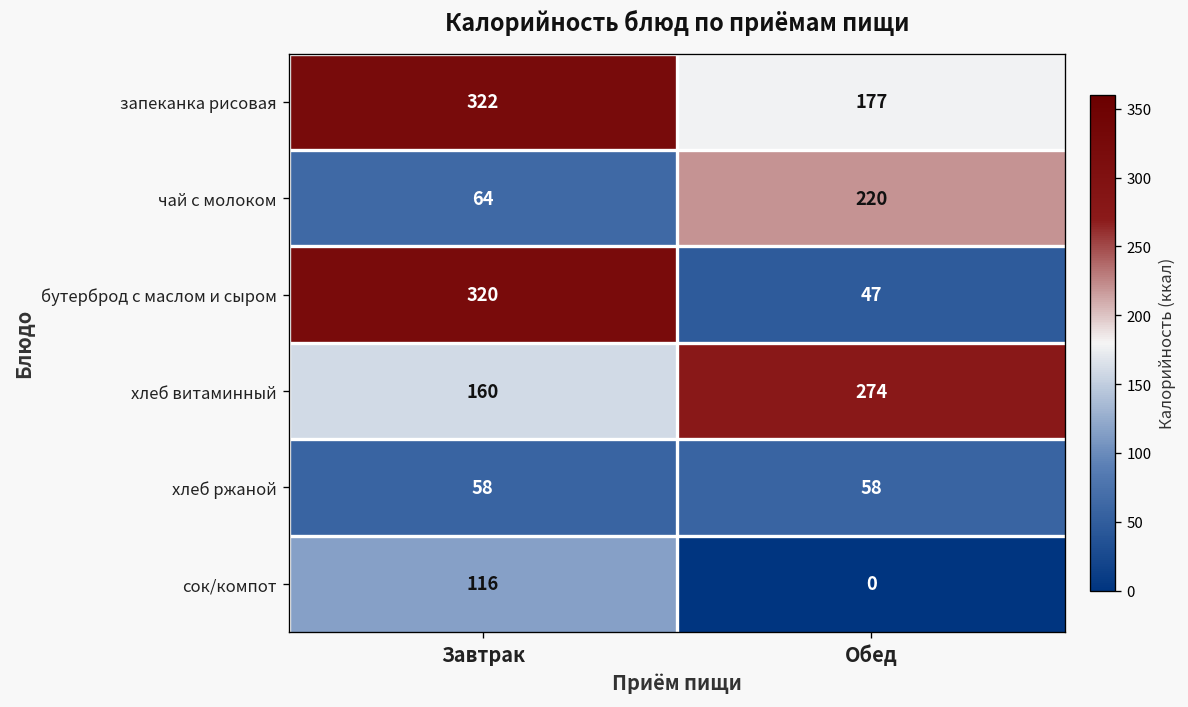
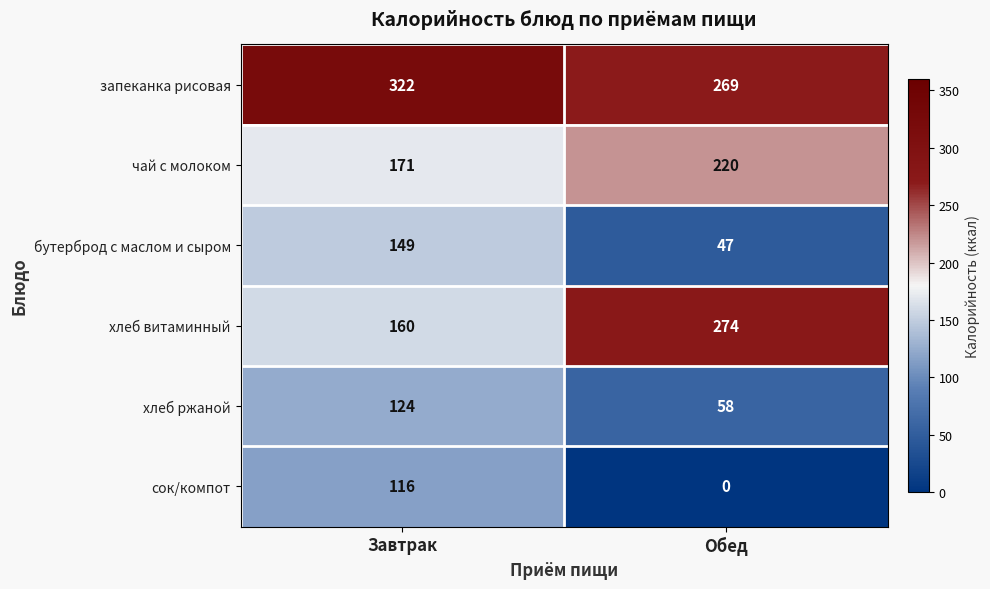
  {
    "запеканка рисовая": {
      "Завтрак": 322,
-     "Обед": 177
+     "Обед": 269
    },
    "чай с молоком": {
-     "Завтрак": 64,
+     "Завтрак": 171,
      "Обед": 220
    },
    "бутерброд с маслом и сыром": {
-     "Завтрак": 320,
+     "Завтрак": 149,
      "Обед": 47
    },
    "хлеб витаминный": {
      "Завтрак": 160,
      "Обед": 274
    },
    "хлеб ржаной": {
-     "Завтрак": 58,
+     "Завтрак": 124,
      "Обед": 58
    },
    "сок/компот": {
      "Завтрак": 116,
      "Обед": 0
    }
  }
